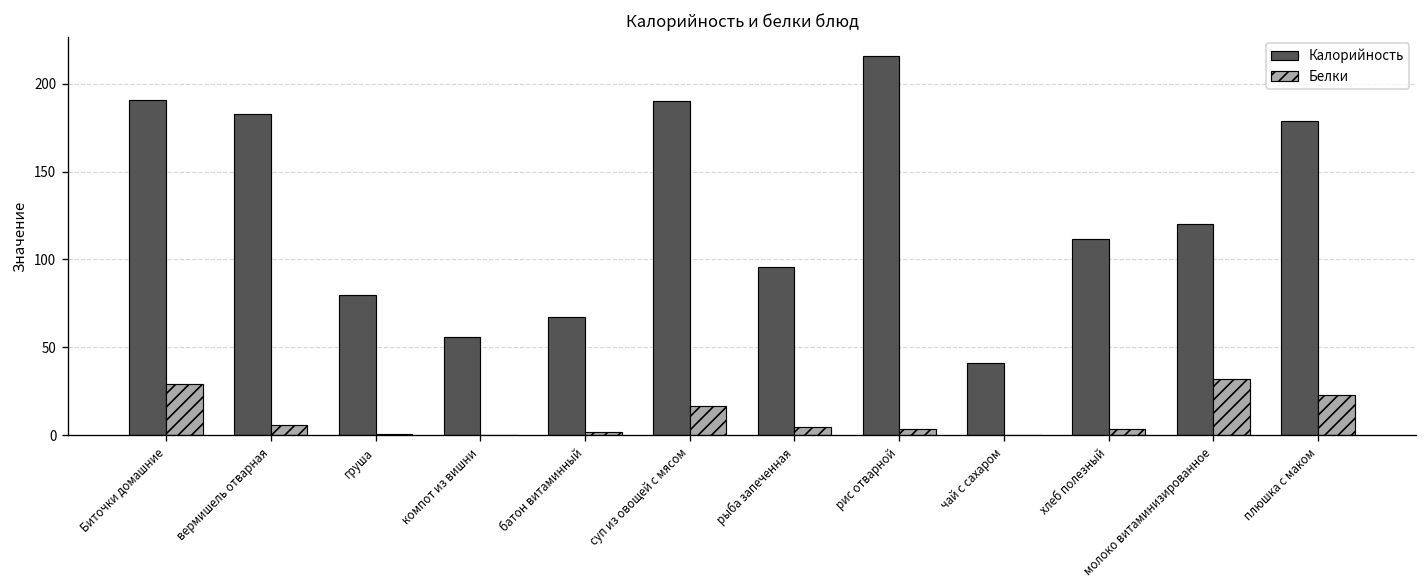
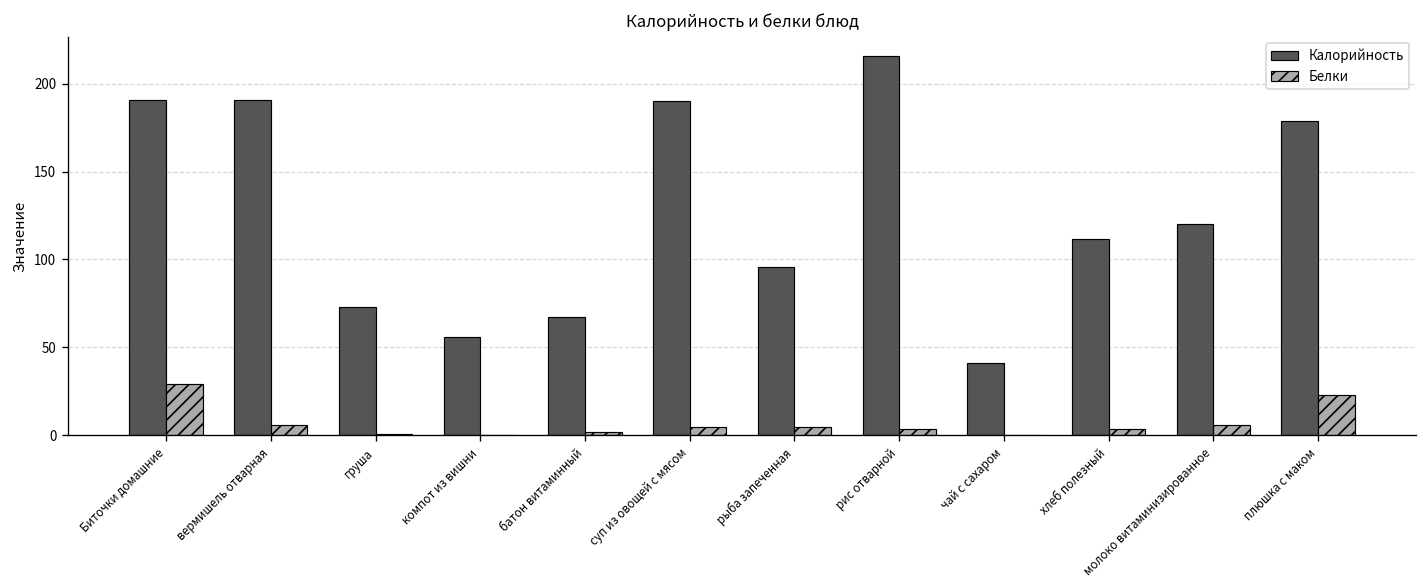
  {
    "Калорийность": {
      "Биточки домашние": 191,
-     "вермишель отварная": 183,
-     "груша": 80,
+     "вермишель отварная": 191,
+     "груша": 73,
      "компот из вишни": 56,
      "батон витаминный": 67,
      "суп из овощей с мясом": 190,
      "рыба запеченная": 96,
      "рис отварной": 216,
      "чай с сахаром": 41,
      "хлеб полезный": 112,
      "молоко витаминизированное": 120,
      "плюшка с маком": 179
    },
    "Белки": {
      "Биточки домашние": 29,
      "вермишель отварная": 6,
      "батон витаминный": 2,
-     "суп из овощей с мясом": 17,
+     "суп из овощей с мясом": 5,
      "рыба запеченная": 4,
      "рис отварной": 4,
      "хлеб полезный": 3,
-     "молоко витаминизированное": 32,
+     "молоко витаминизированное": 6,
      "плюшка с маком": 23
    }
  }
